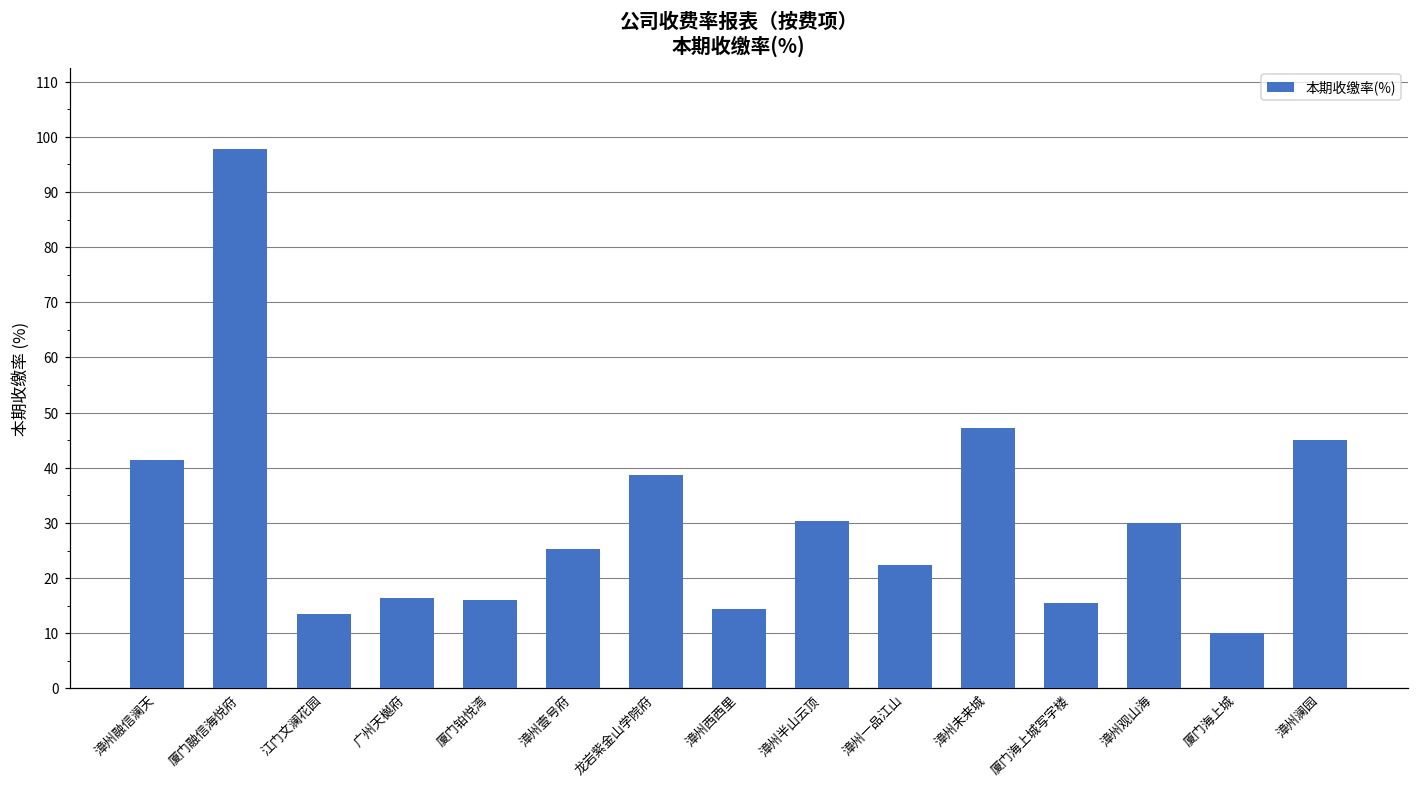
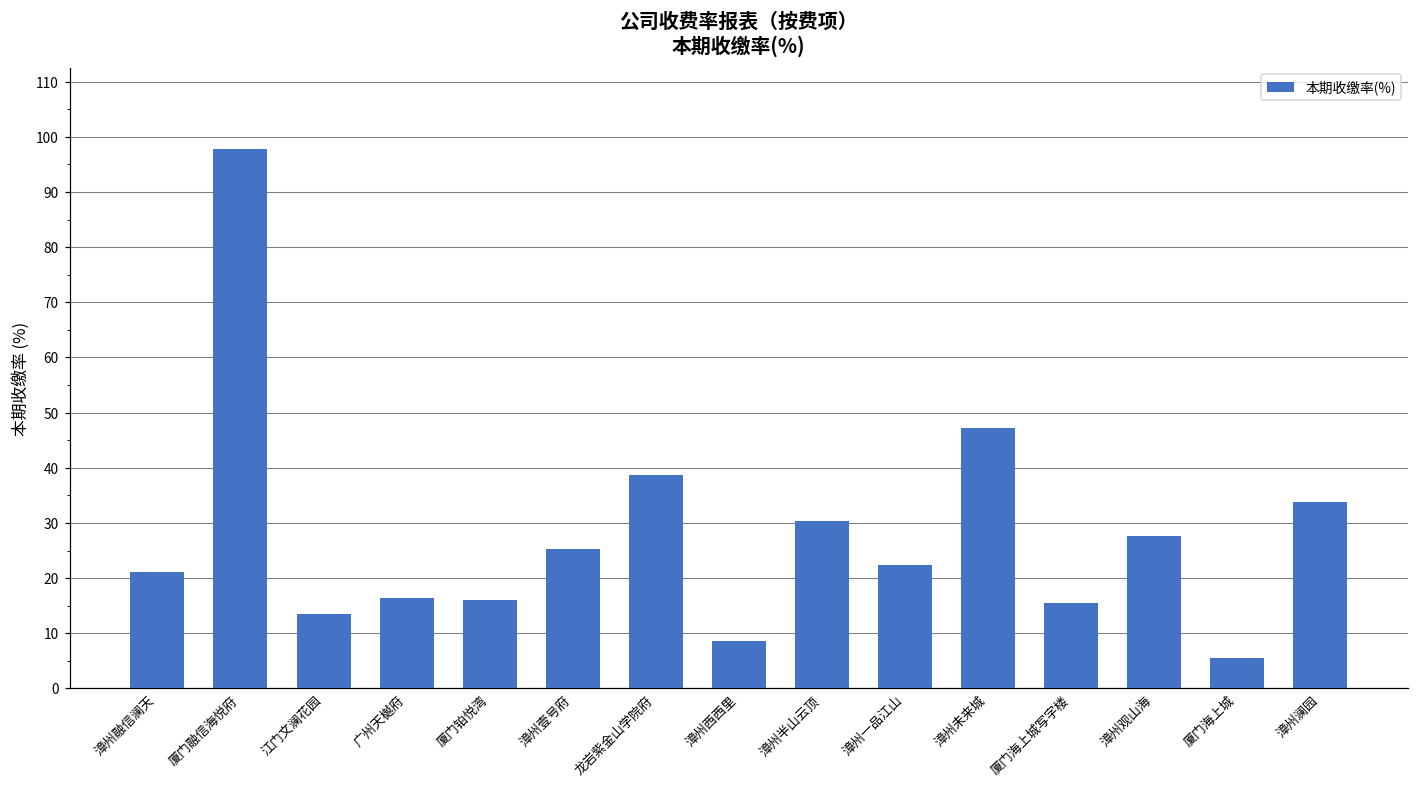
  {
-   "漳州融信澜天": 41,
+   "漳州融信澜天": 21,
    "厦门融信海悦府": 98,
    "江门文澜花园": 13,
    "广州天樾府": 16,
    "厦门铂悦湾": 16,
    "漳州壹号府": 25,
    "龙岩紫金山学院府": 39,
-   "漳州西西里": 14,
+   "漳州西西里": 9,
    "漳州半山云顶": 30,
    "漳州一品江山": 22,
    "漳州未来城": 47,
    "厦门海上城写字楼": 15,
-   "漳州观山海": 30,
-   "厦门海上城": 10,
-   "漳州澜园": 45
+   "漳州观山海": 28,
+   "厦门海上城": 6,
+   "漳州澜园": 34
  }
